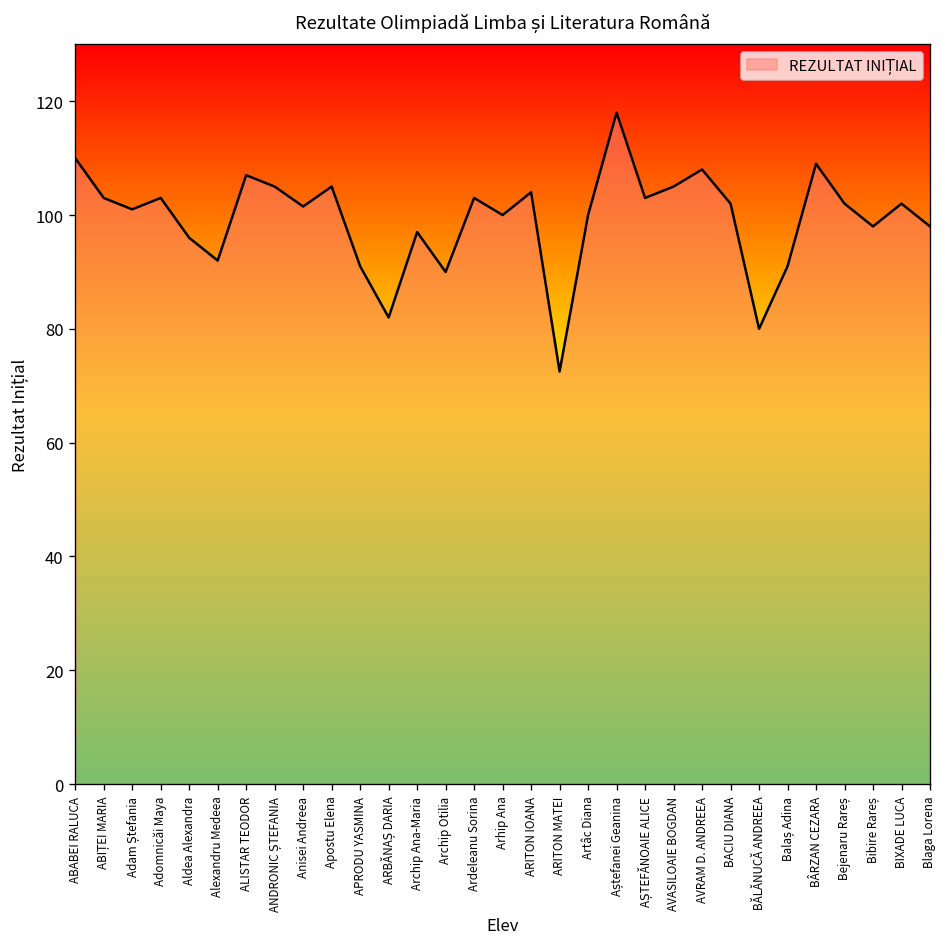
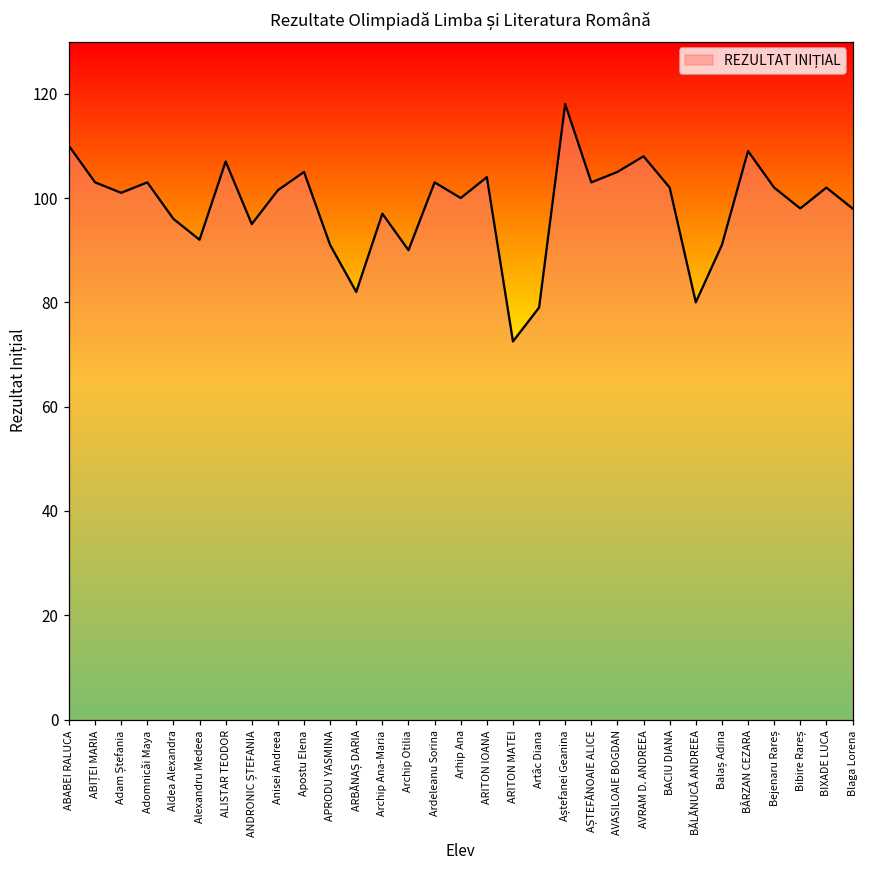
  {
    "ABABEI RALUCA": 110,
    "ABIȚEI MARIA": 103,
    "Adam Ștefania": 101,
    "Adomnicăi Maya": 103,
    "Aldea Alexandra": 96,
    "Alexandru Medeea": 92,
    "ALISTAR TEODOR": 107,
-   "ANDRONIC ȘTEFANIA": 105,
+   "ANDRONIC ȘTEFANIA": 95,
    "Anisei Andreea": 102,
    "Apostu Elena": 105,
    "APRODU YASMINA": 91,
    "ARBĂNAȘ DARIA": 82,
    "Archip Ana-Maria": 97,
    "Archip Otilia": 90,
    "Ardeleanu Sorina": 103,
    "Arhip Ana": 100,
    "ARITON IOANA": 104,
    "ARITON MATEI": 73,
-   "Artâc Diana": 100,
+   "Artâc Diana": 79,
    "Aștefanei Geanina": 118,
    "AȘTEFĂNOAIE ALICE": 103,
    "AVASILOAIE BOGDAN": 105,
    "AVRAM D. ANDREEA": 108,
    "BACIU DIANA": 102,
    "BĂLĂNUCĂ ANDREEA": 80,
    "Balaș Adina": 91,
    "BÂRZAN CEZARA": 109,
    "Bejenaru Rareș": 102,
    "Bibire Rareș": 98,
    "BIXADE LUCA": 102,
    "Blaga Lorena": 98
  }
